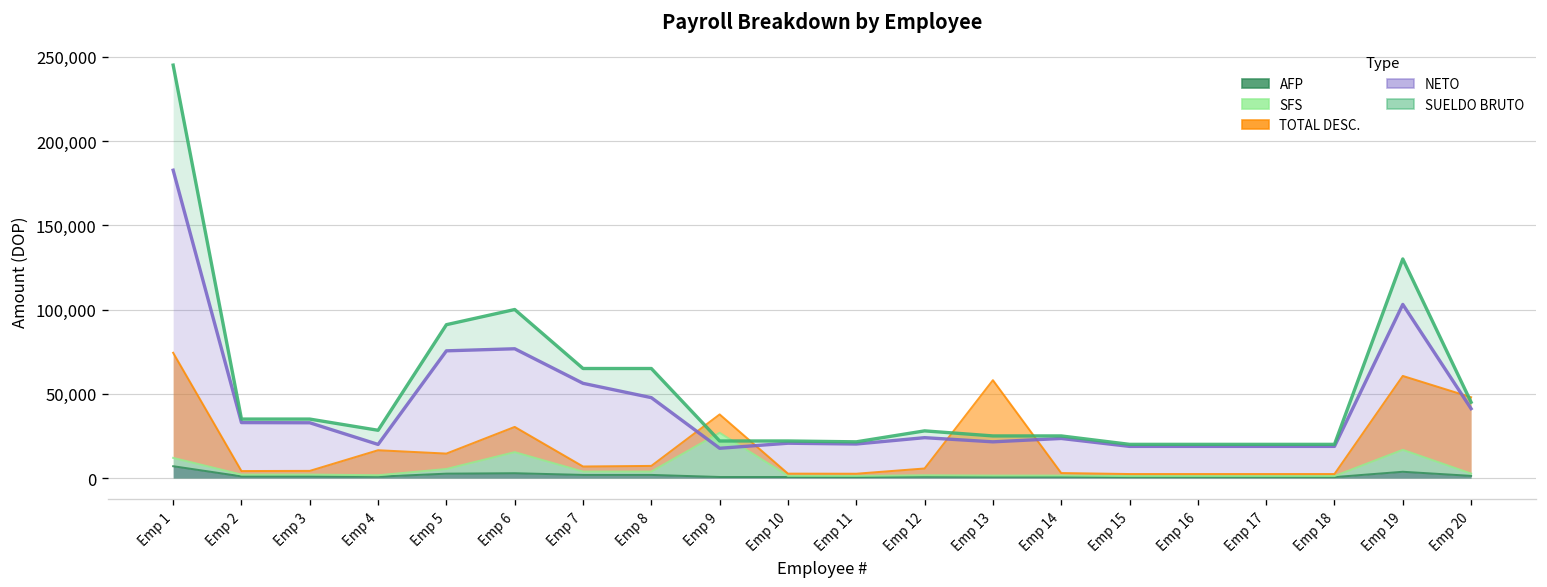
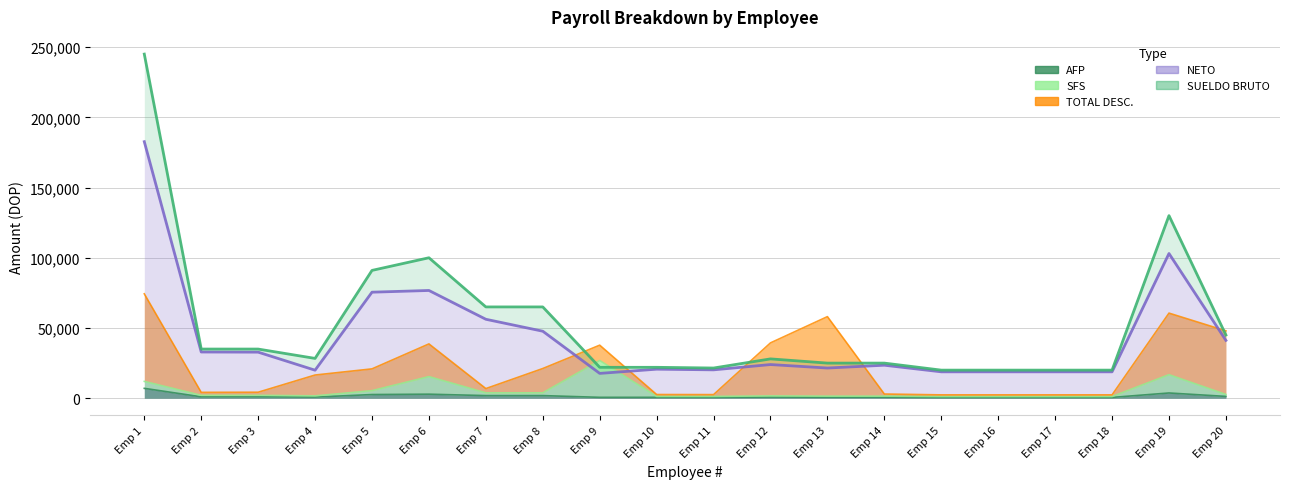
  {
    "SFS": {
      "Emp 1": "5,000",
      "Emp 5": "3,000",
      "Emp 6": "13,000",
      "Emp 7": "2,000",
      "Emp 8": "2,000",
      "Emp 9": "26,000",
      "Emp 19": "13,000"
    },
    "TOTAL DESC.": {
      "Emp 1": "62,000",
      "Emp 2": "2,000",
      "Emp 3": "2,000",
      "Emp 4": "15,000",
-     "Emp 5": "9,000",
-     "Emp 6": "15,000",
+     "Emp 5": "16,000",
+     "Emp 6": "23,000",
      "Emp 7": "3,000",
-     "Emp 8": "3,000",
+     "Emp 8": "17,000",
      "Emp 9": "11,000",
-     "Emp 12": "4,000",
+     "Emp 12": "38,000",
      "Emp 13": "57,000",
      "Emp 19": "44,000",
      "Emp 20": "45,000"
    }
  }
